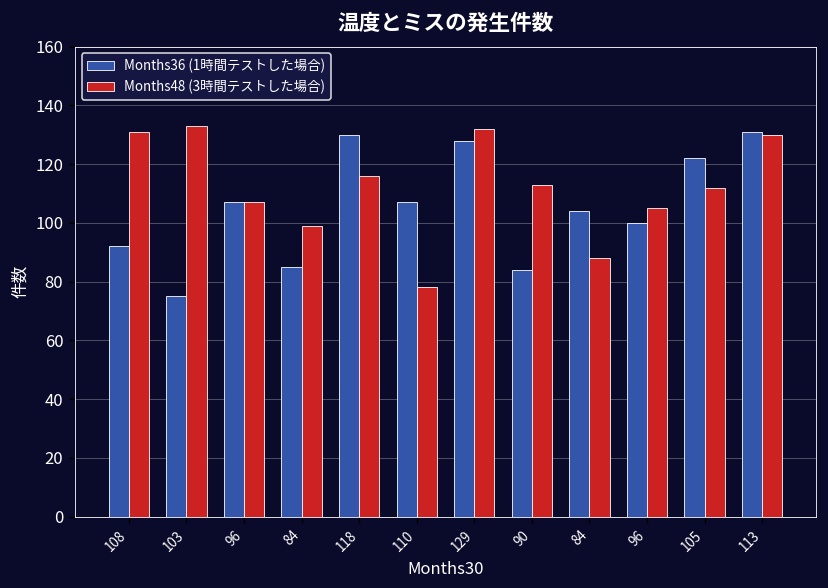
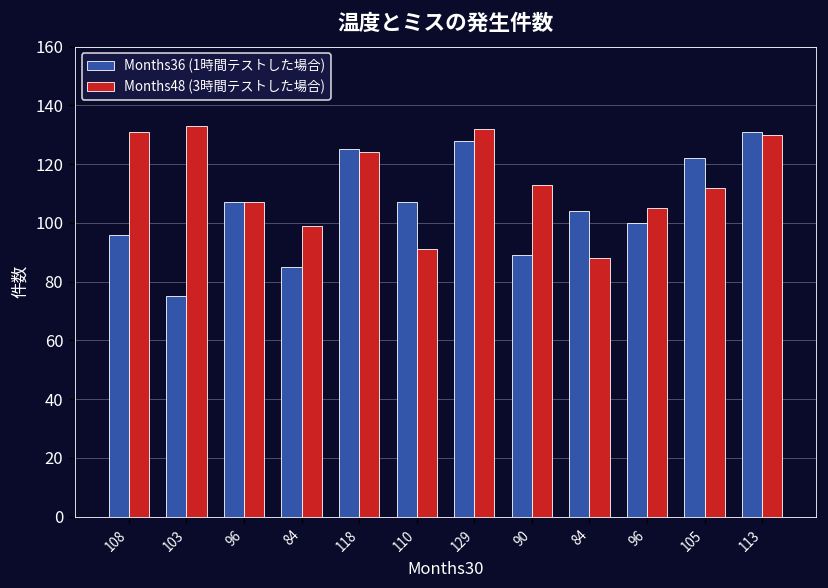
  {
    "Months36 (1時間テストした場合)": {
-     "108": 92,
+     "108": 96,
      "103": 75,
-     "118": 130,
+     "118": 125,
      "110": 107,
      "129": 128,
-     "90": 84,
+     "90": 89,
      "105": 122,
      "113": 131
    },
    "Months48 (3時間テストした場合)": {
      "108": 131,
      "103": 133,
-     "118": 116,
-     "110": 78,
+     "118": 124,
+     "110": 91,
      "129": 132,
      "90": 113,
      "105": 112,
      "113": 130
    }
  }
